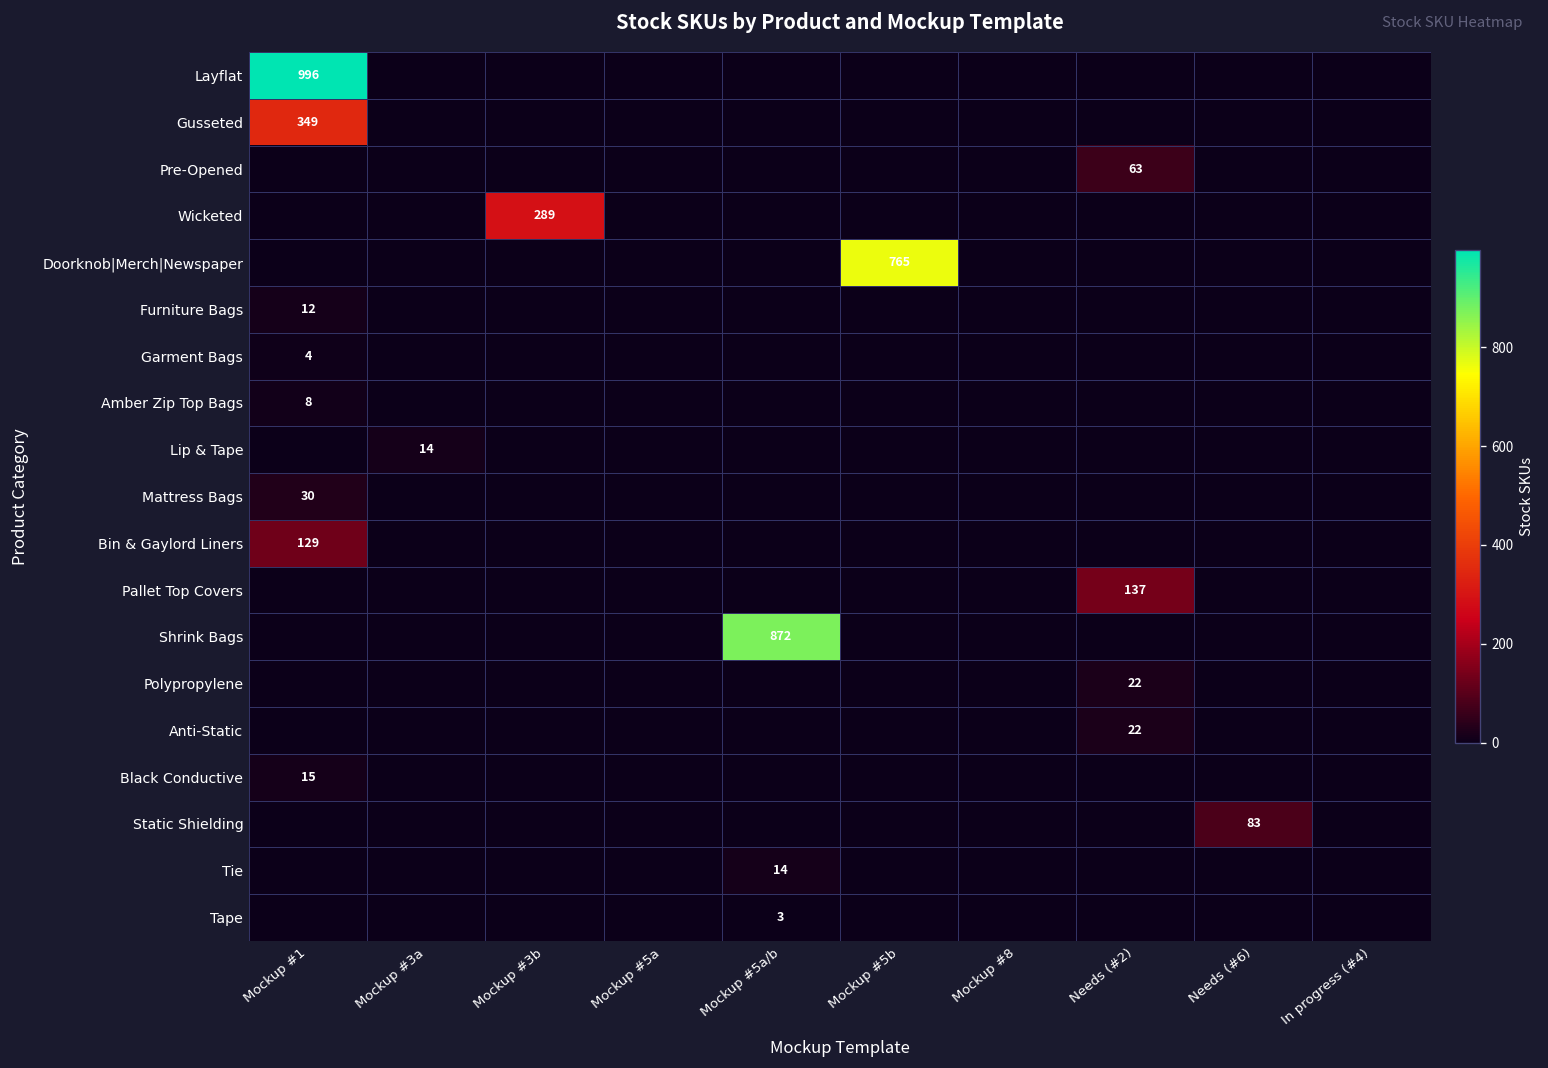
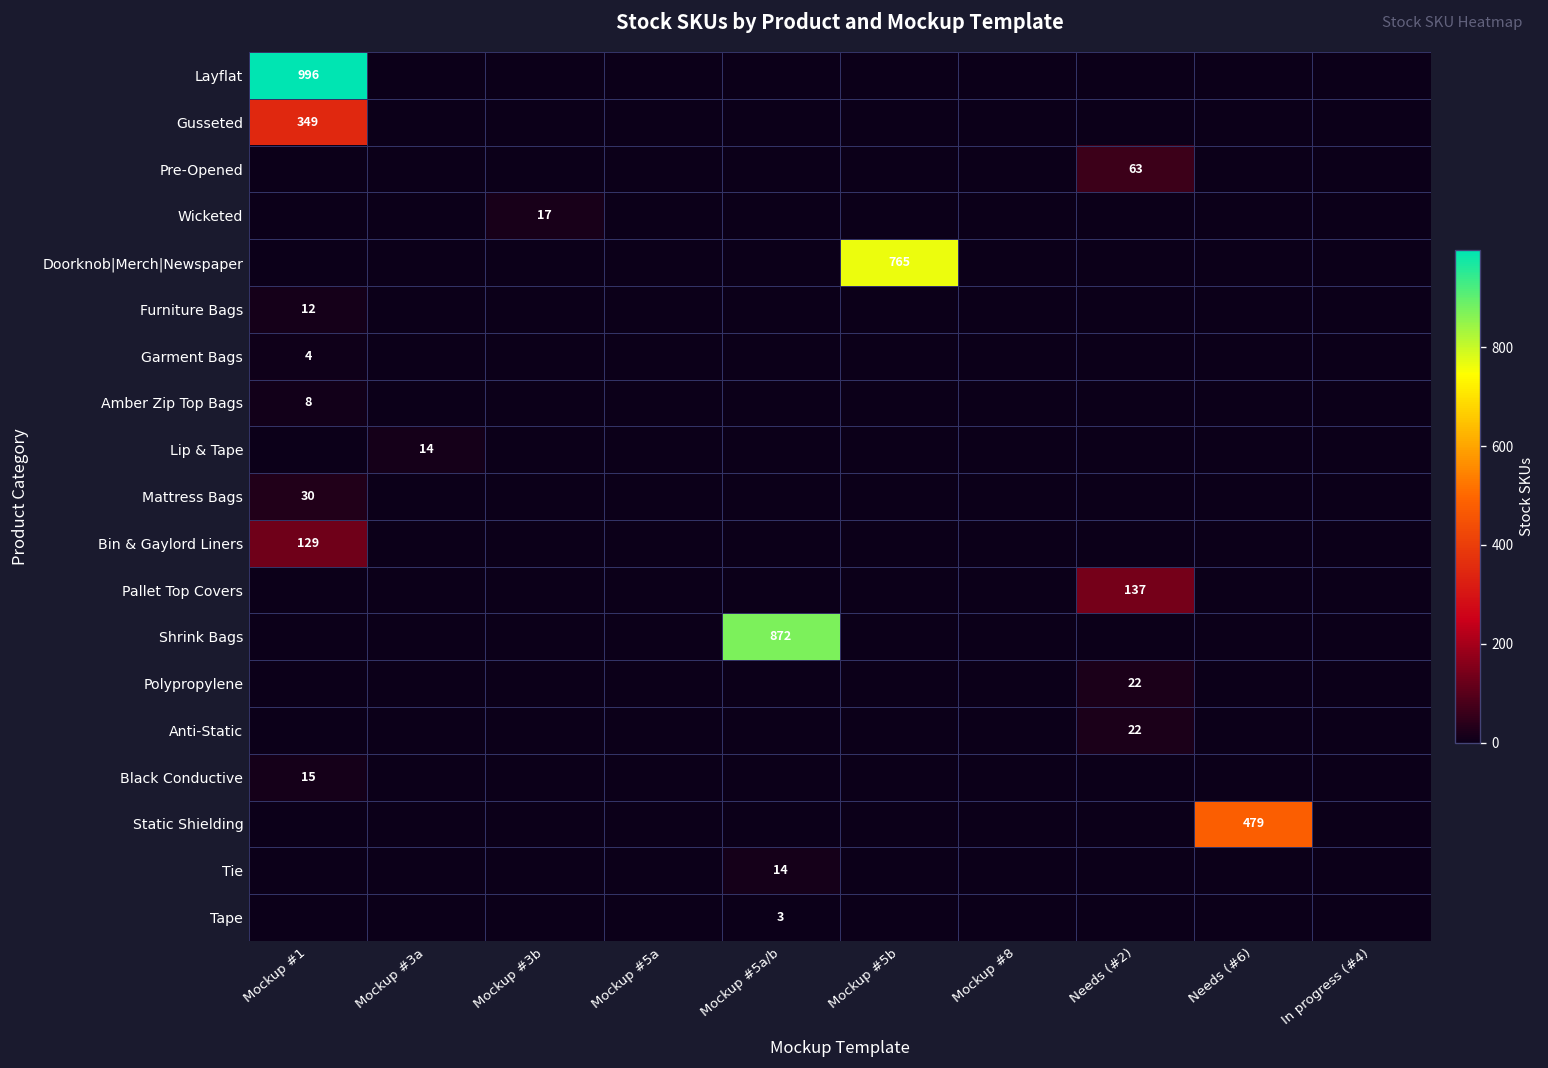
  {
    "Layflat": {
      "Mockup #1": 996
    },
    "Gusseted": {
      "Mockup #1": 349
    },
    "Pre-Opened": {
      "Needs (#2)": 63
    },
    "Wicketed": {
-     "Mockup #3b": 289
+     "Mockup #3b": 17
    },
    "Doorknob|Merch|Newspaper": {
      "Mockup #5b": 765
    },
    "Furniture Bags": {
      "Mockup #1": 12
    },
    "Garment Bags": {
      "Mockup #1": 4
    },
    "Amber Zip Top Bags": {
      "Mockup #1": 8
    },
    "Lip & Tape": {
      "Mockup #3a": 14
    },
    "Mattress Bags": {
      "Mockup #1": 30
    },
    "Bin & Gaylord Liners": {
      "Mockup #1": 129
    },
    "Pallet Top Covers": {
      "Needs (#2)": 137
    },
    "Shrink Bags": {
      "Mockup #5a/b": 872
    },
    "Polypropylene": {
      "Needs (#2)": 22
    },
    "Anti-Static": {
      "Needs (#2)": 22
    },
    "Black Conductive": {
      "Mockup #1": 15
    },
    "Static Shielding": {
-     "Needs (#6)": 83
+     "Needs (#6)": 479
    },
    "Tie": {
      "Mockup #5a/b": 14
    },
    "Tape": {
      "Mockup #5a/b": 3
    }
  }
